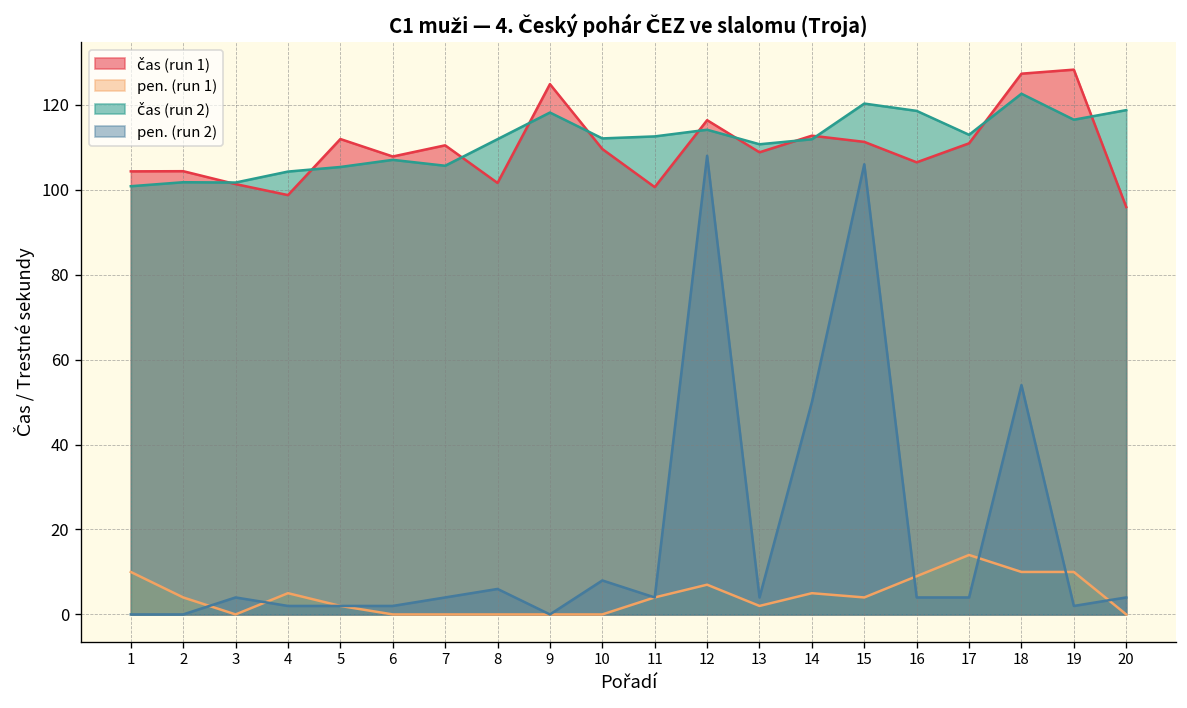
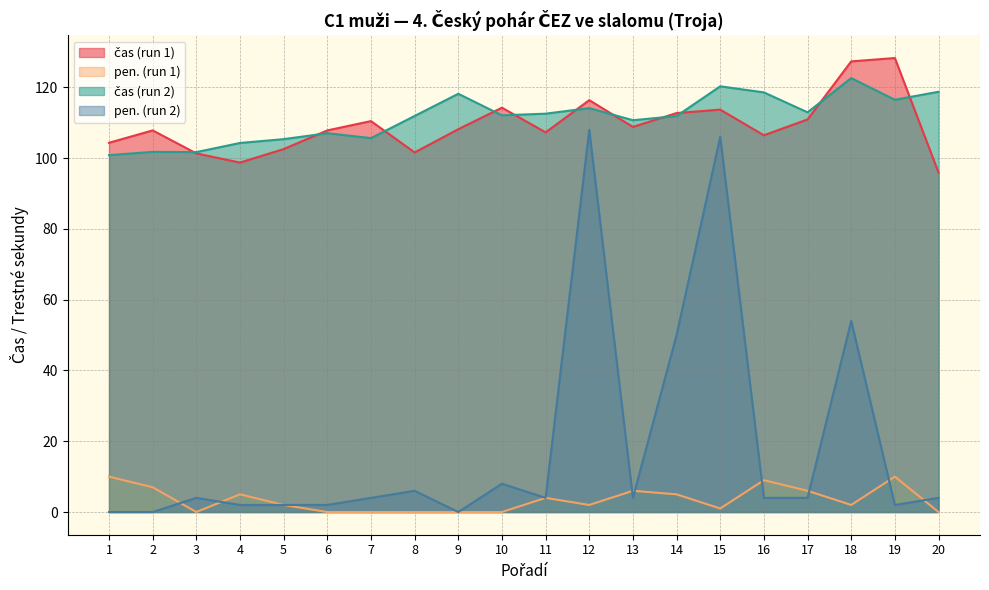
  {
    "čas (run 1)": {
      "1": 104,
-     "2": 104,
+     "2": 108,
      "4": 99,
-     "5": 112,
+     "5": 103,
      "6": 108,
      "7": 110,
      "8": 102,
-     "9": 125,
-     "10": 110,
-     "11": 101,
+     "9": 108,
+     "10": 114,
+     "11": 107,
      "12": 116,
      "13": 109,
      "14": 113,
-     "15": 111,
+     "15": 114,
      "16": 106,
      "17": 111,
      "18": 127,
      "19": 128,
      "20": 96
    },
    "pen. (run 1)": {
      "1": 10,
-     "2": 4,
+     "2": 7,
      "3": 0,
      "4": 5,
      "6": 0,
      "7": 0,
      "8": 0,
      "10": 0,
-     "12": 7,
-     "13": 2,
+     "12": 2,
+     "13": 6,
      "14": 5,
-     "15": 4,
+     "15": 1,
      "16": 9,
-     "17": 14,
-     "18": 10,
+     "17": 6,
+     "18": 2,
      "19": 10,
      "20": 0
    }
  }
